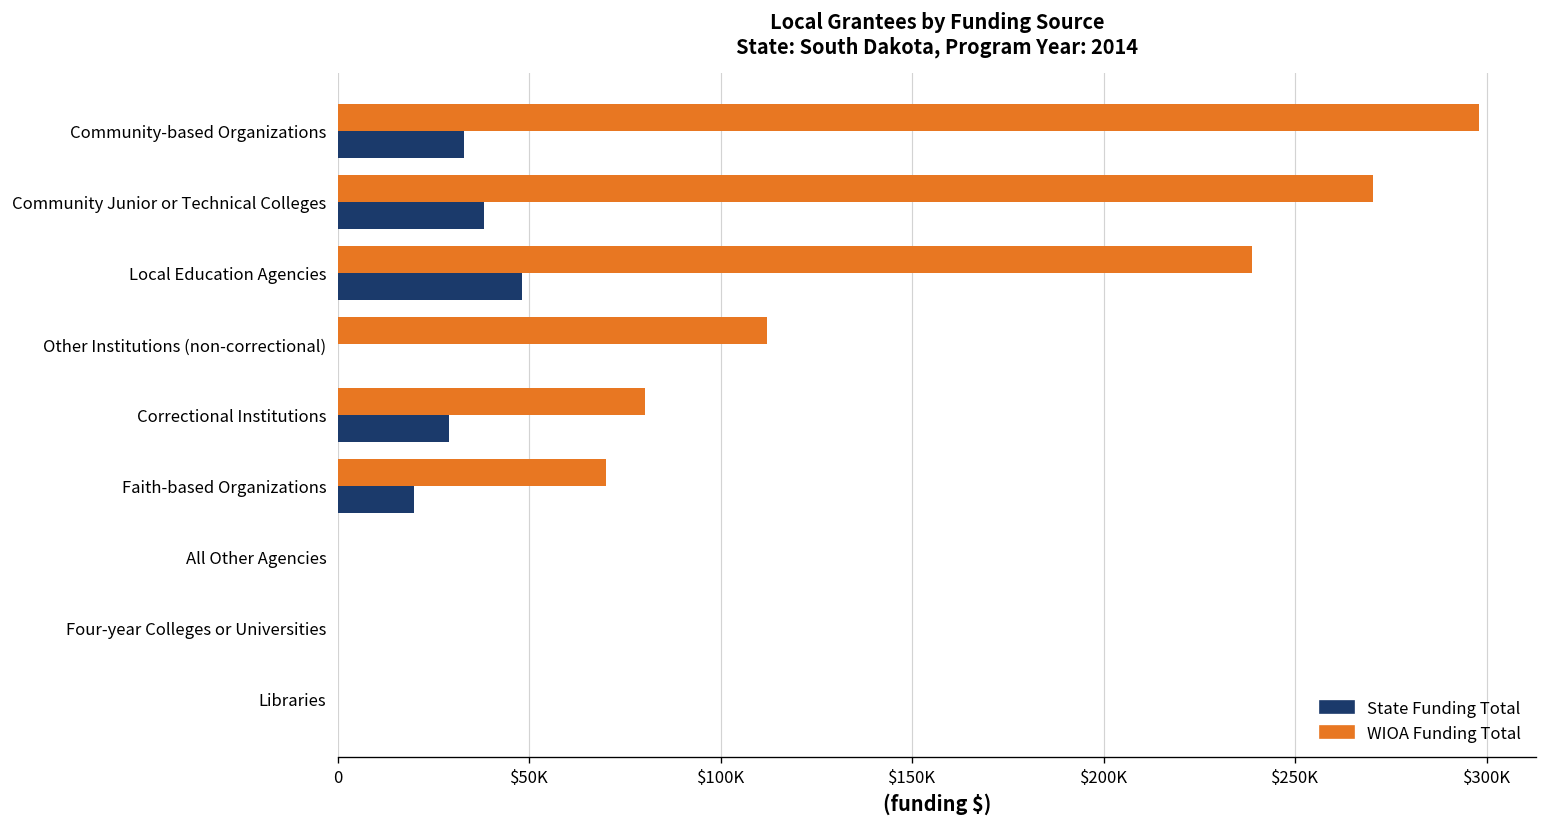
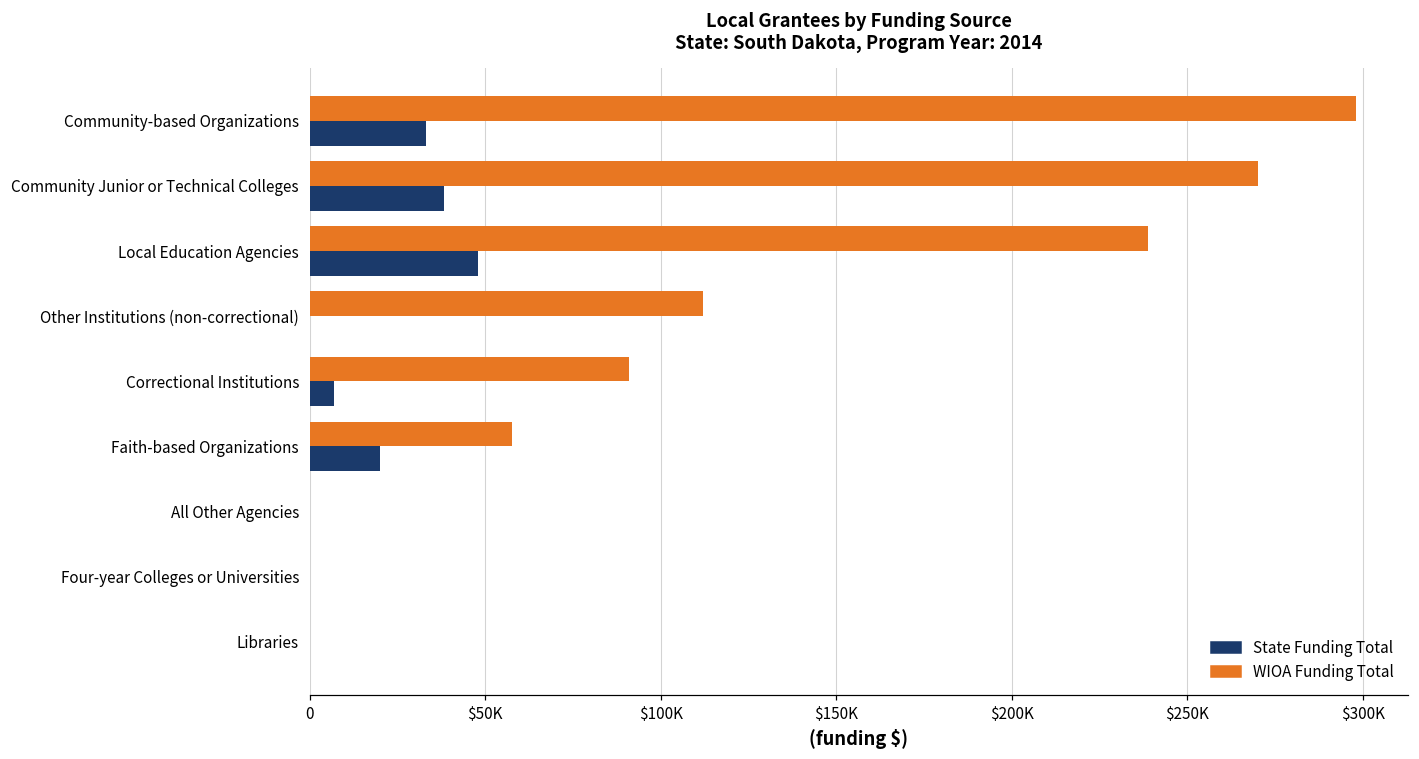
  {
    "WIOA Funding Total": {
      "Community-based Organizations": "$298000",
      "Community Junior or Technical Colleges": "$270000",
      "Local Education Agencies": "$239000",
      "Other Institutions (non-correctional)": "$112000",
-     "Correctional Institutions": "$80000",
-     "Faith-based Organizations": "$70000",
+     "Correctional Institutions": "$91000",
+     "Faith-based Organizations": "$58000",
      "All Other Agencies": "$0",
      "Four-year Colleges or Universities": "$0",
      "Libraries": "$0"
    },
    "State Funding Total": {
      "Community-based Organizations": "$33000",
      "Community Junior or Technical Colleges": "$38000",
      "Local Education Agencies": "$48000",
      "Other Institutions (non-correctional)": "$0",
-     "Correctional Institutions": "$29000",
+     "Correctional Institutions": "$7000",
      "Faith-based Organizations": "$20000",
      "All Other Agencies": "$0",
      "Four-year Colleges or Universities": "$0",
      "Libraries": "$0"
    }
  }
